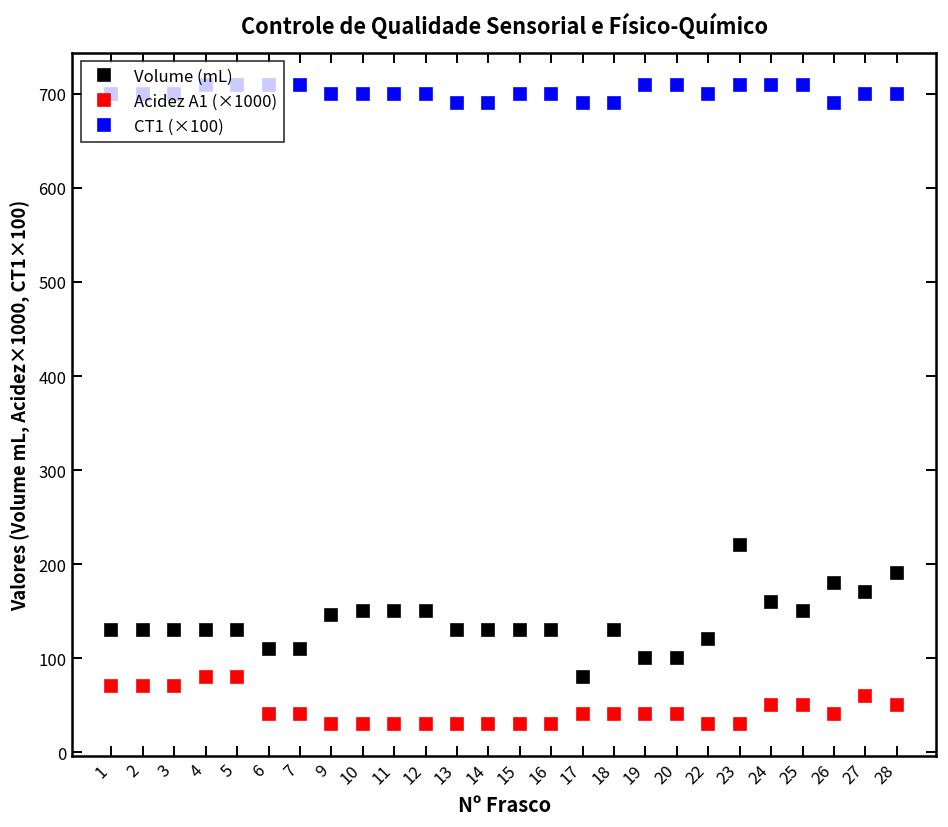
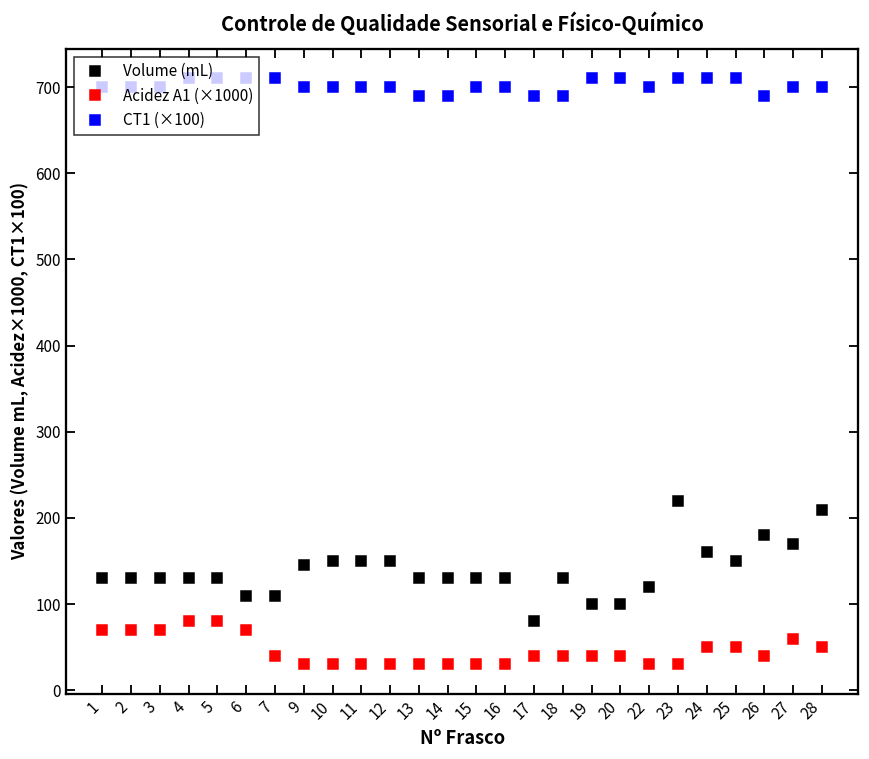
  {
    "Volume (mL)": {
      "1": 130,
      "2": 130,
      "3": 130,
      "4": 130,
      "5": 130,
      "6": 110,
      "7": 110,
      "9": 150,
      "10": 150,
      "11": 150,
      "12": 150,
      "13": 130,
      "14": 130,
      "15": 130,
      "16": 130,
      "17": 80,
      "18": 130,
      "19": 100,
      "20": 100,
      "22": 120,
      "23": 220,
      "24": 160,
      "25": 150,
      "26": 180,
      "27": 170,
-     "28": 190
+     "28": 210
    },
    "Acidez A1 (×1000)": {
      "1": 70,
      "2": 70,
      "3": 70,
      "4": 80,
      "5": 80,
-     "6": 40,
+     "6": 70,
      "7": 40,
      "9": 30,
      "10": 30,
      "11": 30,
      "12": 30,
      "13": 30,
      "14": 30,
      "15": 30,
      "16": 30,
      "17": 40,
      "18": 40,
      "19": 40,
      "20": 40,
      "22": 30,
      "23": 30,
      "24": 50,
      "25": 50,
      "26": 40,
      "27": 60,
      "28": 50
    },
    "CT1 (×100)": {
      "7": 710,
      "9": 700,
      "10": 700,
      "11": 700,
      "12": 700,
      "13": 690,
      "14": 690,
      "15": 700,
      "16": 700,
      "17": 690,
      "18": 690,
      "19": 710,
      "20": 710,
      "22": 700,
      "23": 710,
      "24": 710,
      "25": 710,
      "26": 690,
      "27": 700,
      "28": 700
    }
  }
